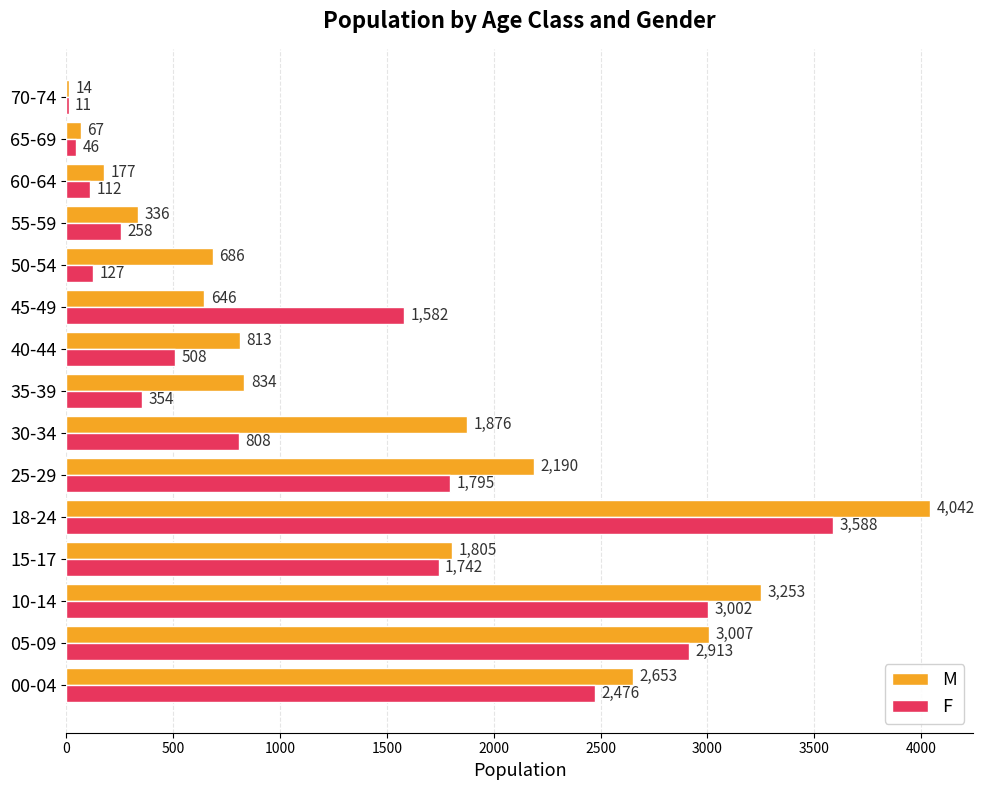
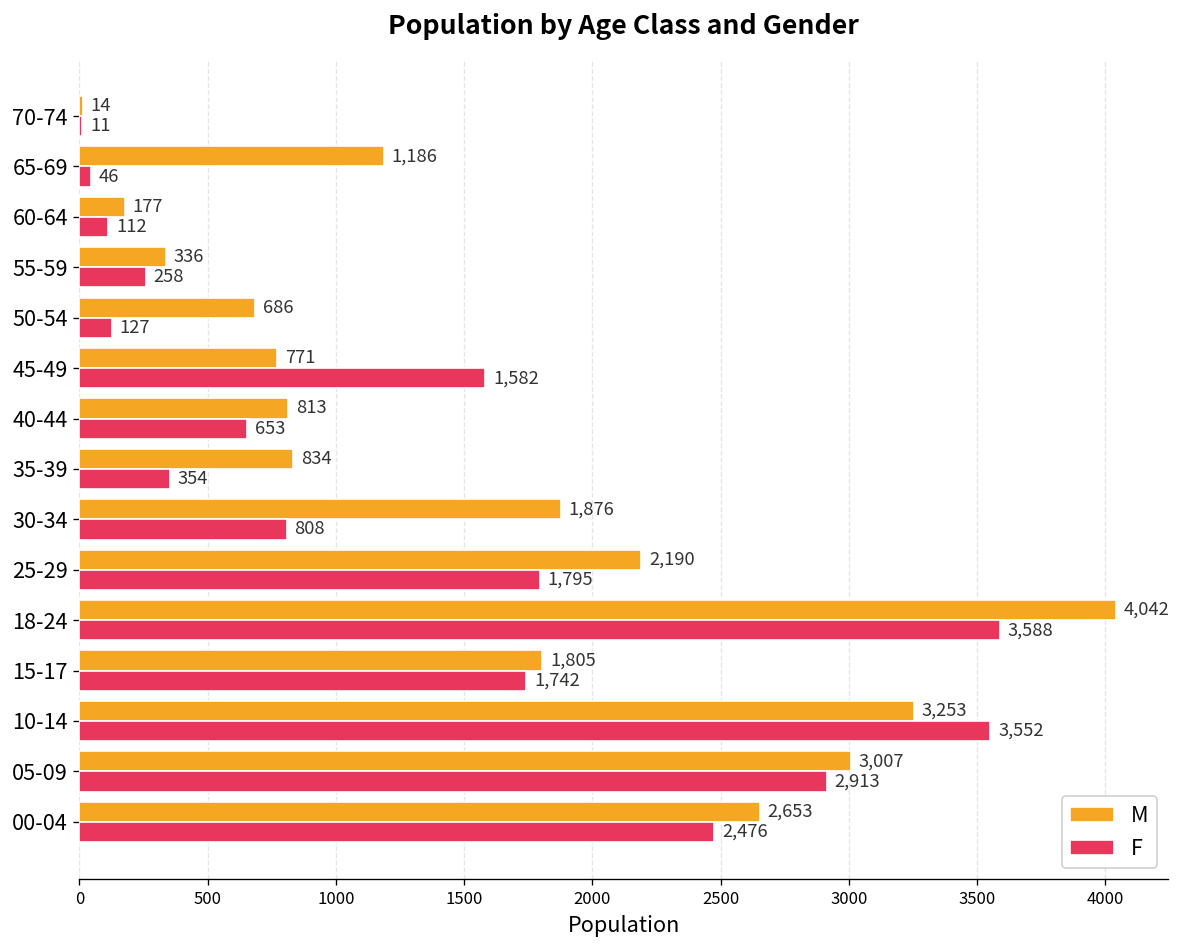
  {
    "M": {
      "70-74": "14",
-     "65-69": "67",
+     "65-69": "1,186",
      "60-64": "177",
      "55-59": "336",
      "50-54": "686",
-     "45-49": "646",
+     "45-49": "771",
      "40-44": "813",
      "35-39": "834",
      "30-34": "1,876",
      "25-29": "2,190",
      "18-24": "4,042",
      "15-17": "1,805",
      "10-14": "3,253",
      "05-09": "3,007",
      "00-04": "2,653"
    },
    "F": {
      "70-74": "11",
      "65-69": "46",
      "60-64": "112",
      "55-59": "258",
      "50-54": "127",
      "45-49": "1,582",
-     "40-44": "508",
+     "40-44": "653",
      "35-39": "354",
      "30-34": "808",
      "25-29": "1,795",
      "18-24": "3,588",
      "15-17": "1,742",
-     "10-14": "3,002",
+     "10-14": "3,552",
      "05-09": "2,913",
      "00-04": "2,476"
    }
  }
